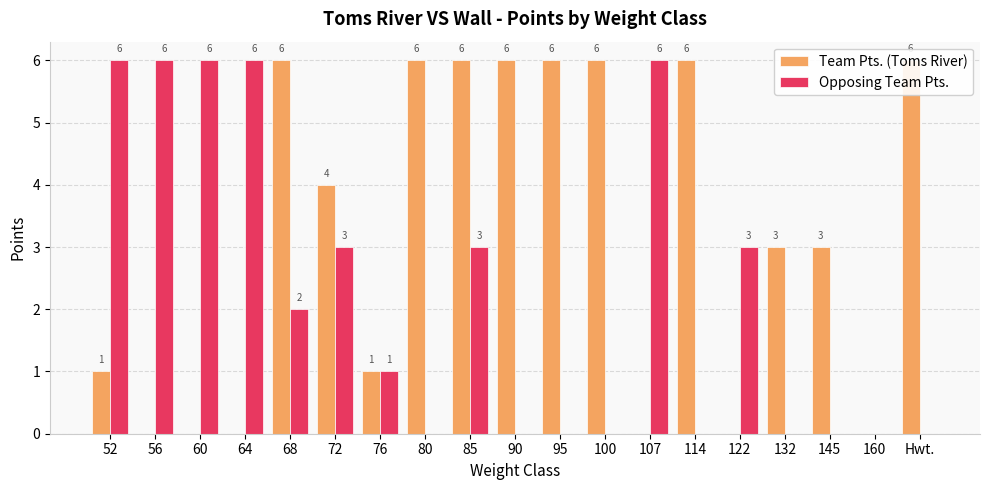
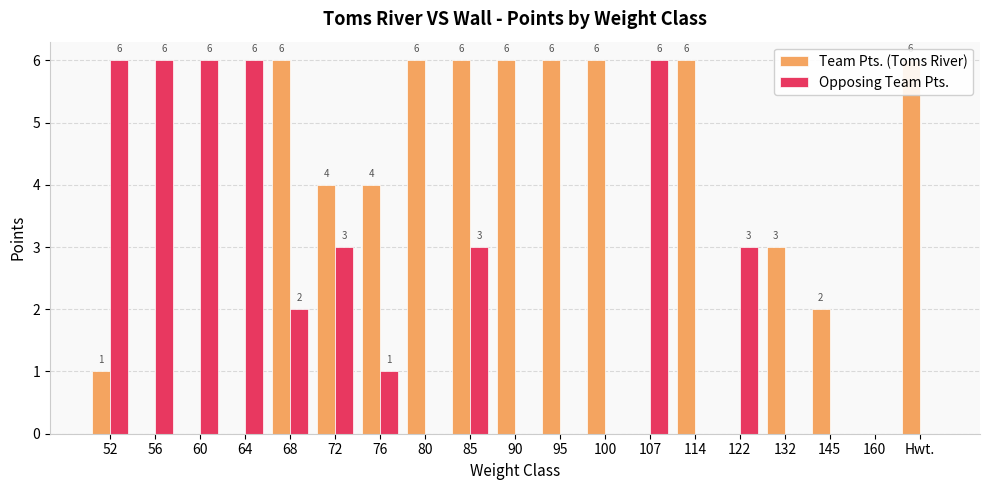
  {
    "Team Pts. (Toms River)": {
      "52": 1,
      "68": 6,
      "72": 4,
-     "76": 1,
+     "76": 4,
      "80": 6,
      "85": 6,
      "90": 6,
      "95": 6,
      "100": 6,
      "114": 6,
      "132": 3,
-     "145": 3
+     "145": 2
    },
    "Opposing Team Pts.": {
      "52": 6,
      "56": 6,
      "60": 6,
      "64": 6,
      "68": 2,
      "72": 3,
      "76": 1,
      "85": 3,
      "107": 6,
      "122": 3
    }
  }
